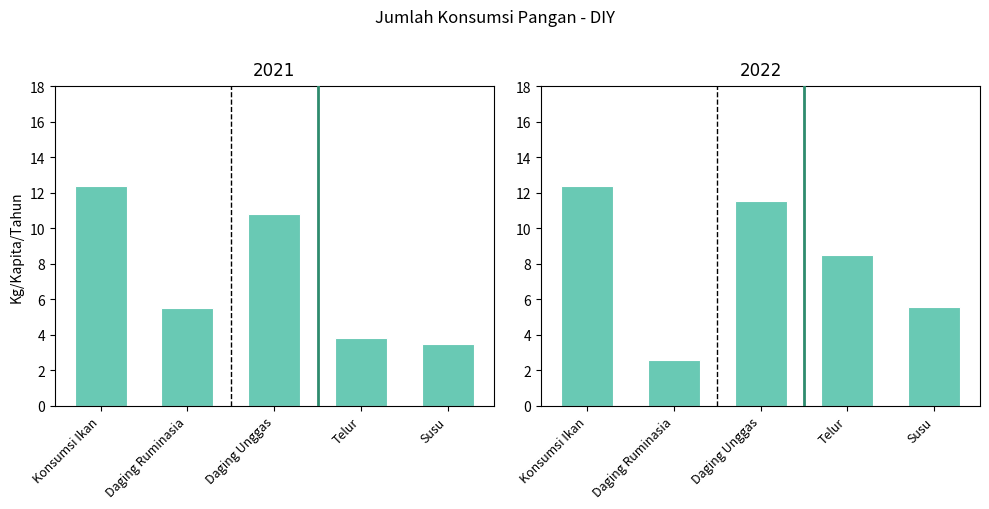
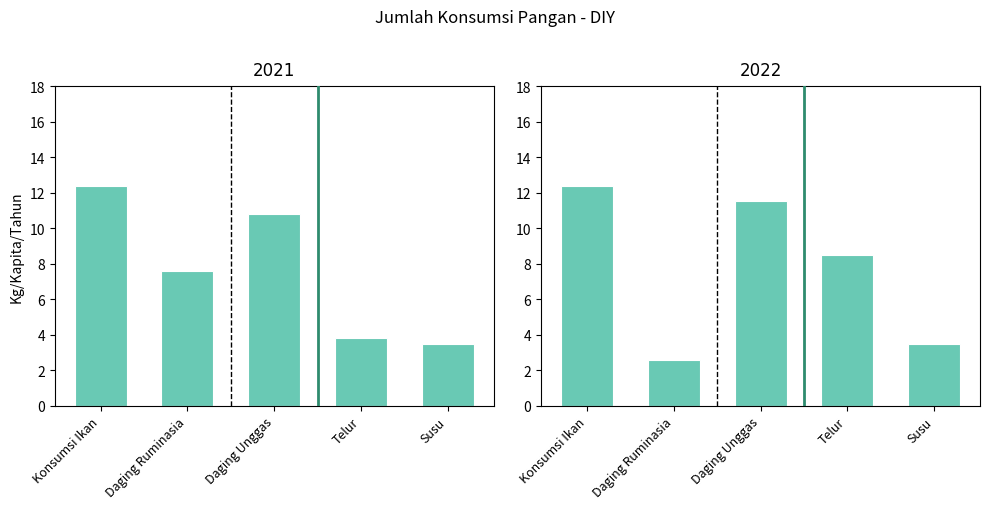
  {
    "2021": {
      "Konsumsi Ikan": 12.4,
-     "Daging Ruminasia": 5.5,
+     "Daging Ruminasia": 7.6,
      "Daging Unggas": 10.8,
      "Telur": 3.8,
      "Susu": 3.5
    },
    "2022": {
      "Konsumsi Ikan": 12.4,
      "Daging Ruminasia": 2.6,
      "Daging Unggas": 11.5,
      "Telur": 8.5,
-     "Susu": 5.6
+     "Susu": 3.5
    }
  }
